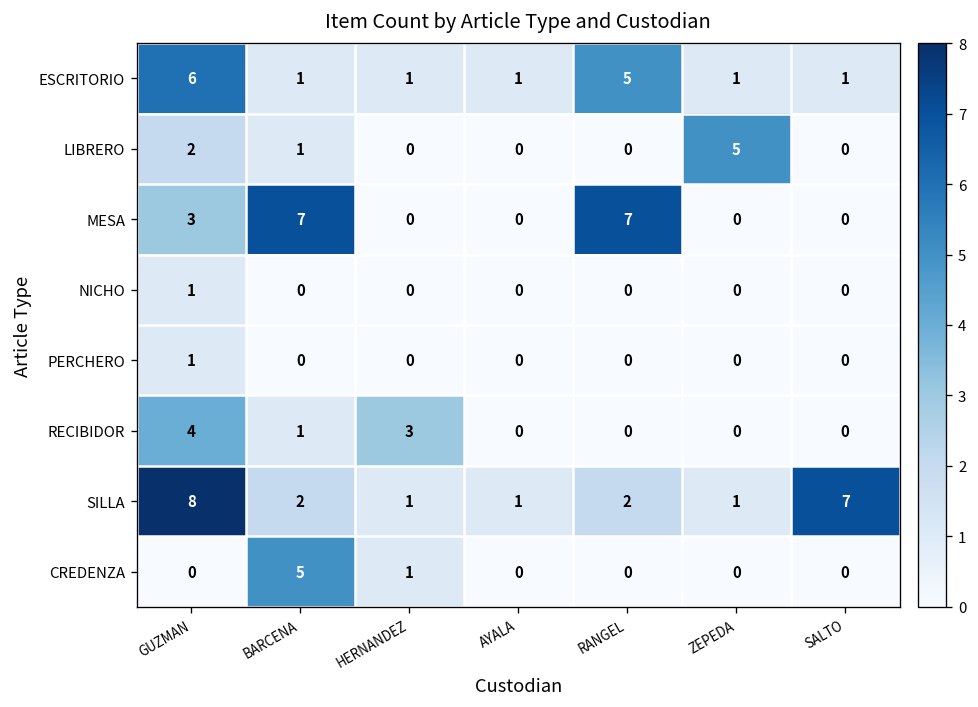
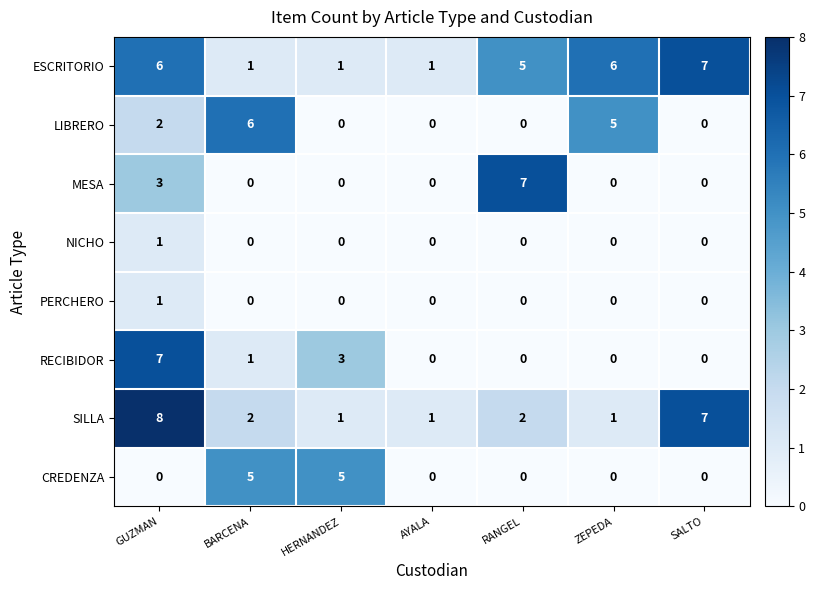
  {
    "ESCRITORIO": {
      "GUZMAN": 6,
      "BARCENA": 1,
      "HERNANDEZ": 1,
      "AYALA": 1,
      "RANGEL": 5,
-     "ZEPEDA": 1,
-     "SALTO": 1
+     "ZEPEDA": 6,
+     "SALTO": 7
    },
    "LIBRERO": {
      "GUZMAN": 2,
-     "BARCENA": 1,
+     "BARCENA": 6,
      "HERNANDEZ": 0,
      "AYALA": 0,
      "RANGEL": 0,
      "ZEPEDA": 5,
      "SALTO": 0
    },
    "MESA": {
      "GUZMAN": 3,
-     "BARCENA": 7,
+     "BARCENA": 0,
      "HERNANDEZ": 0,
      "AYALA": 0,
      "RANGEL": 7,
      "ZEPEDA": 0,
      "SALTO": 0
    },
    "NICHO": {
      "GUZMAN": 1,
      "BARCENA": 0,
      "HERNANDEZ": 0,
      "AYALA": 0,
      "RANGEL": 0,
      "ZEPEDA": 0,
      "SALTO": 0
    },
    "PERCHERO": {
      "GUZMAN": 1,
      "BARCENA": 0,
      "HERNANDEZ": 0,
      "AYALA": 0,
      "RANGEL": 0,
      "ZEPEDA": 0,
      "SALTO": 0
    },
    "RECIBIDOR": {
-     "GUZMAN": 4,
+     "GUZMAN": 7,
      "BARCENA": 1,
      "HERNANDEZ": 3,
      "AYALA": 0,
      "RANGEL": 0,
      "ZEPEDA": 0,
      "SALTO": 0
    },
    "SILLA": {
      "GUZMAN": 8,
      "BARCENA": 2,
      "HERNANDEZ": 1,
      "AYALA": 1,
      "RANGEL": 2,
      "ZEPEDA": 1,
      "SALTO": 7
    },
    "CREDENZA": {
      "GUZMAN": 0,
      "BARCENA": 5,
-     "HERNANDEZ": 1,
+     "HERNANDEZ": 5,
      "AYALA": 0,
      "RANGEL": 0,
      "ZEPEDA": 0,
      "SALTO": 0
    }
  }
